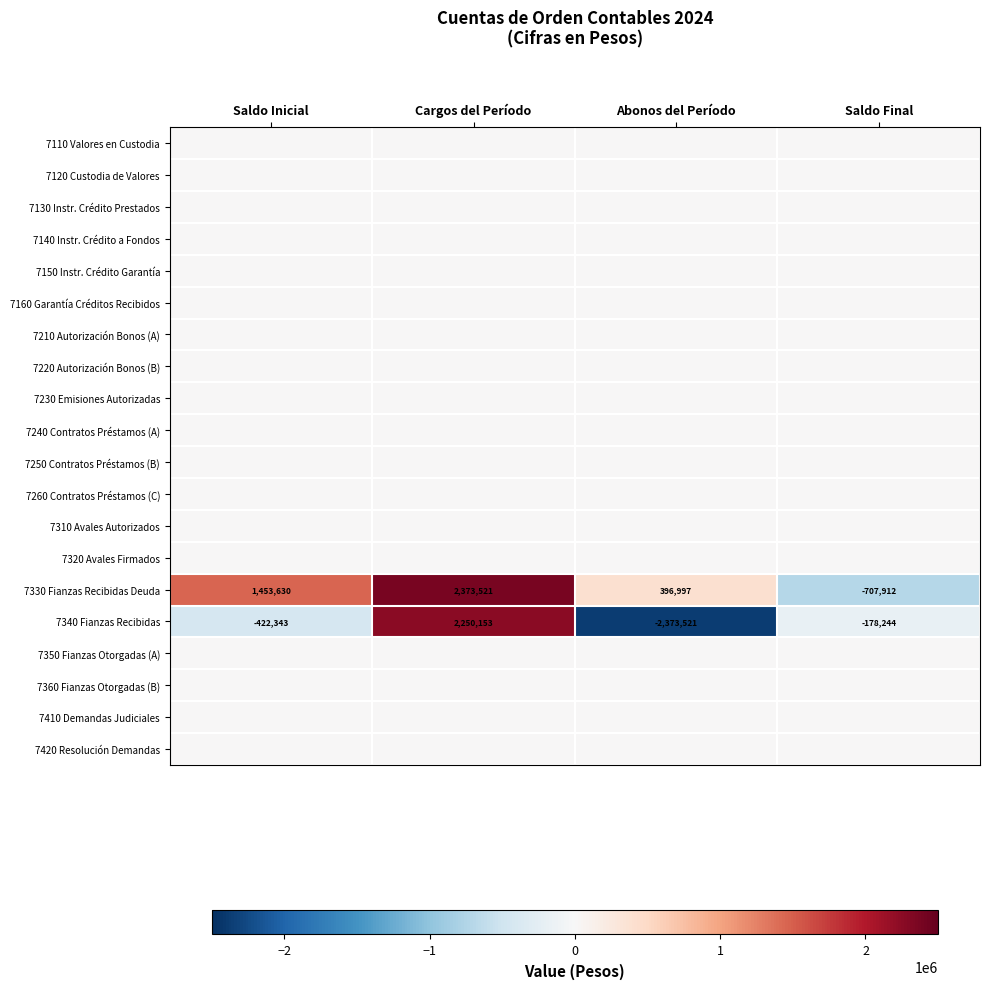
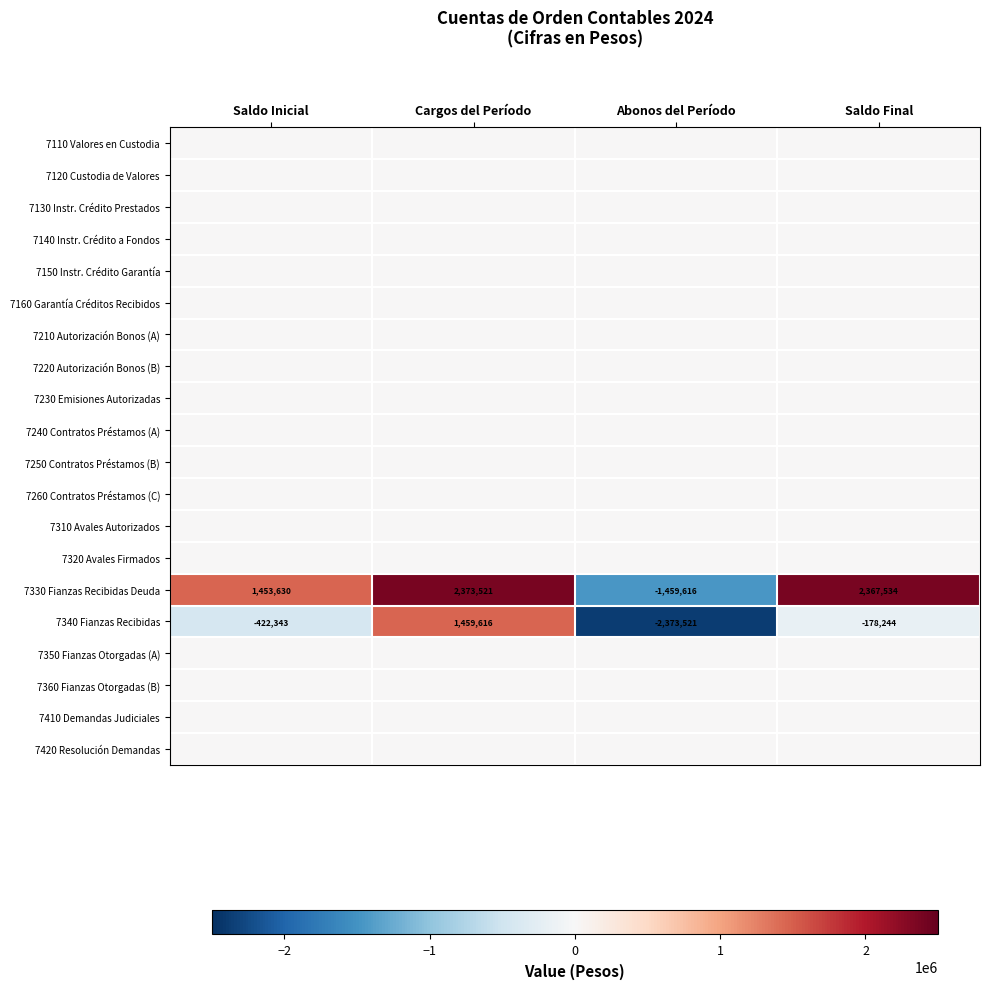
  {
    "7330 Fianzas Recibidas Deuda": {
      "Saldo Inicial": "1,453,630",
      "Cargos del Período": "2,373,521",
-     "Abonos del Período": "396,997",
-     "Saldo Final": "-707,912"
+     "Abonos del Período": "-1,459,616",
+     "Saldo Final": "2,367,534"
    },
    "7340 Fianzas Recibidas": {
      "Saldo Inicial": "-422,343",
-     "Cargos del Período": "2,250,153",
+     "Cargos del Período": "1,459,616",
      "Abonos del Período": "-2,373,521",
      "Saldo Final": "-178,244"
    }
  }
